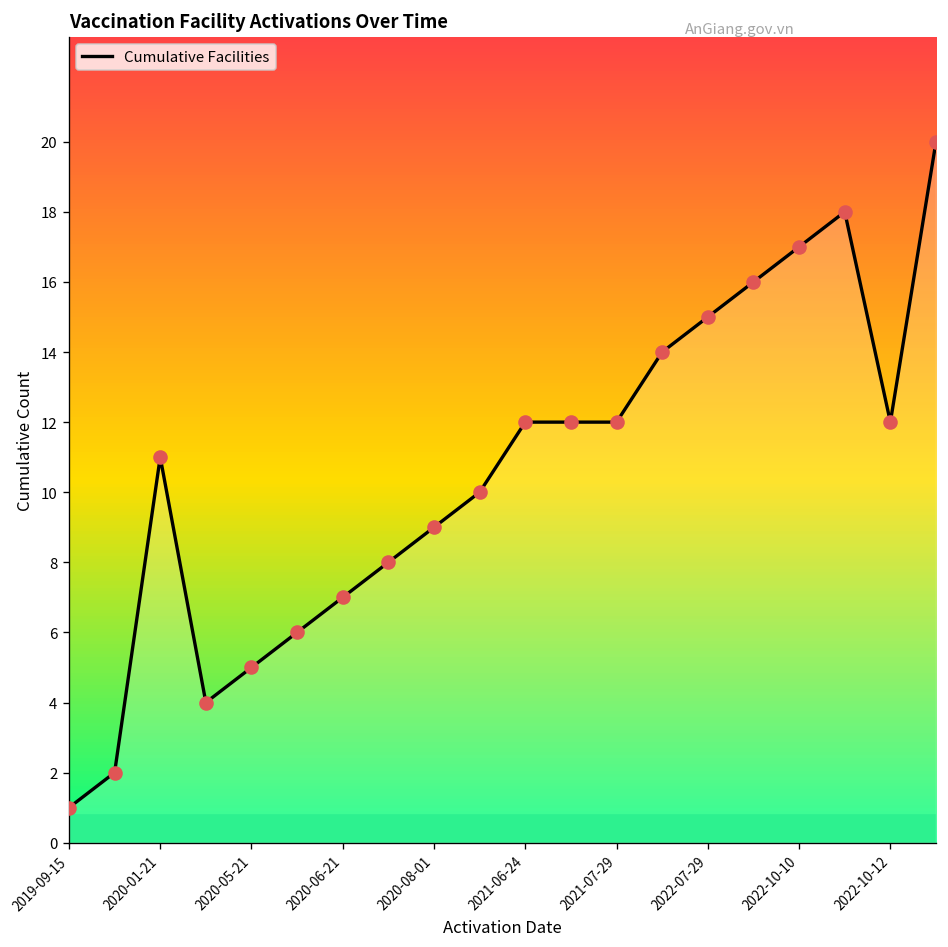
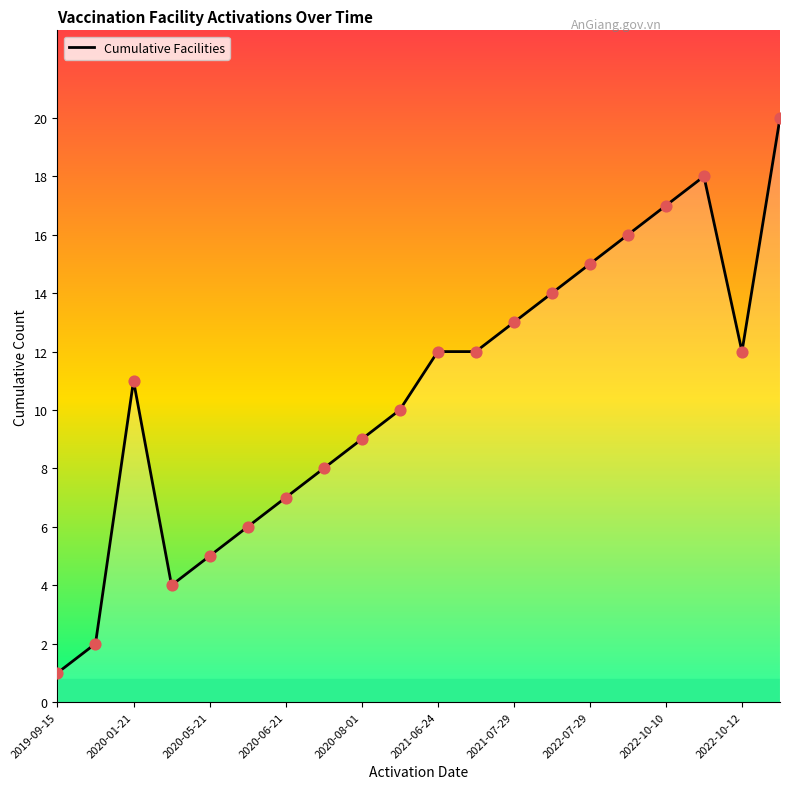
  {
    "2019-09-15": 1,
    "2020-01-21": 11,
    "2020-05-21": 5,
    "2020-06-21": 7,
    "2020-08-01": 9,
    "2021-06-24": 12,
-   "2021-07-29": 12,
+   "2021-07-29": 13,
    "2022-07-29": 15,
    "2022-10-10": 17,
    "2022-10-12": 12
  }
